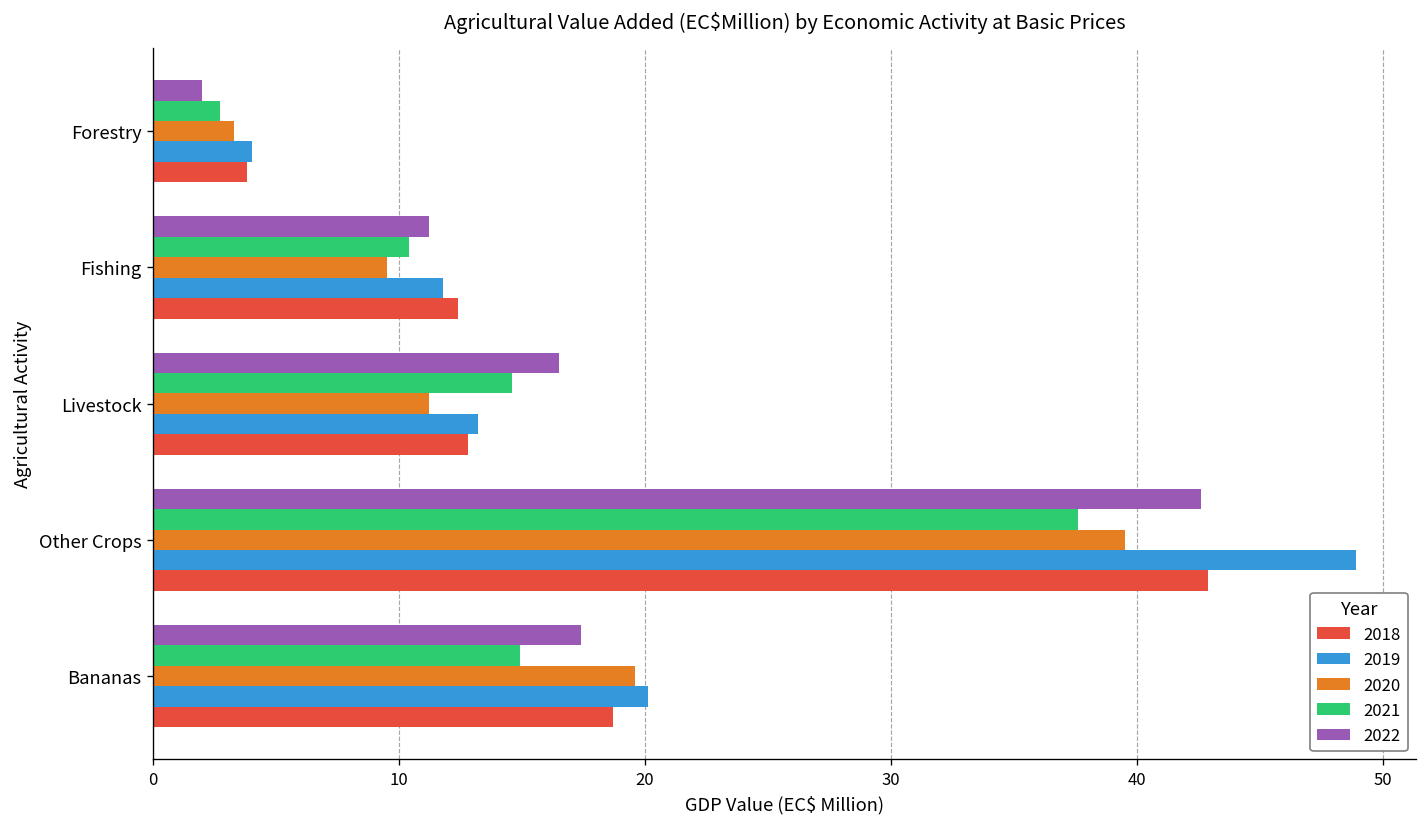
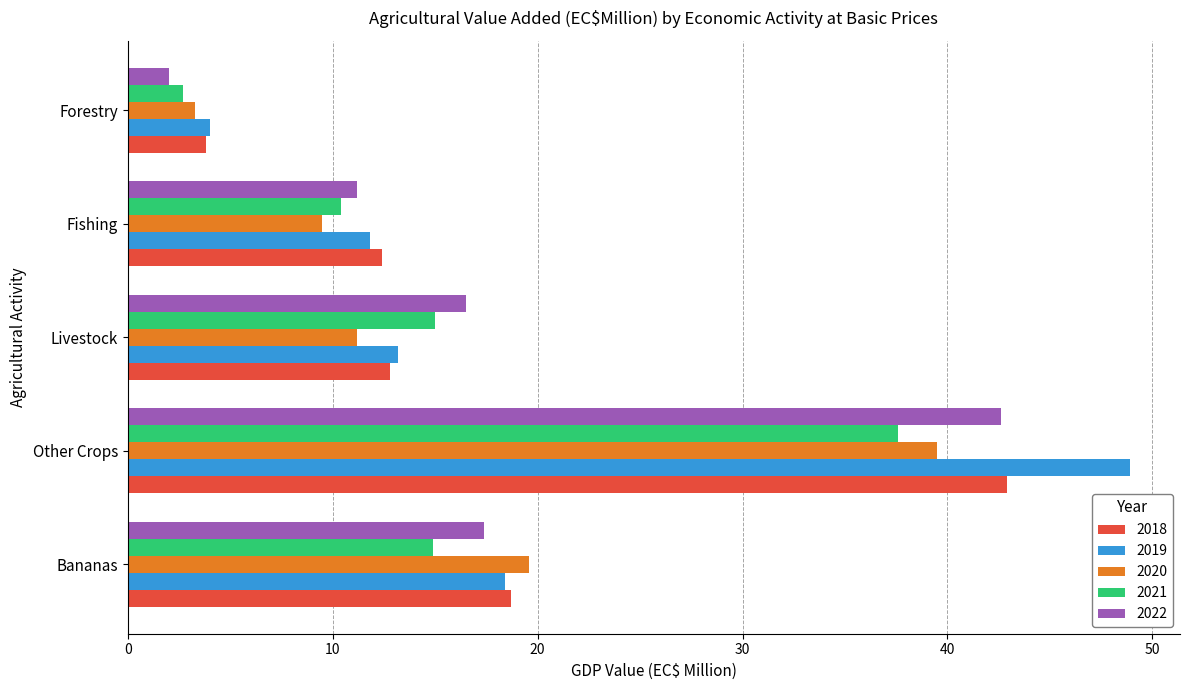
  {
    "2019": {
      "Forestry": 4.0,
      "Fishing": 11.8,
      "Livestock": 13.2,
      "Other Crops": 48.9,
-     "Bananas": 20.1
+     "Bananas": 18.4
    },
    "2021": {
      "Forestry": 2.7,
      "Fishing": 10.4,
-     "Livestock": 14.6,
+     "Livestock": 15.0,
      "Other Crops": 37.6,
      "Bananas": 14.9
    },
    "2022": {
      "Forestry": 2.0,
      "Fishing": 11.2,
      "Livestock": 16.5,
      "Other Crops": 42.6,
      "Bananas": 17.4
    }
  }
